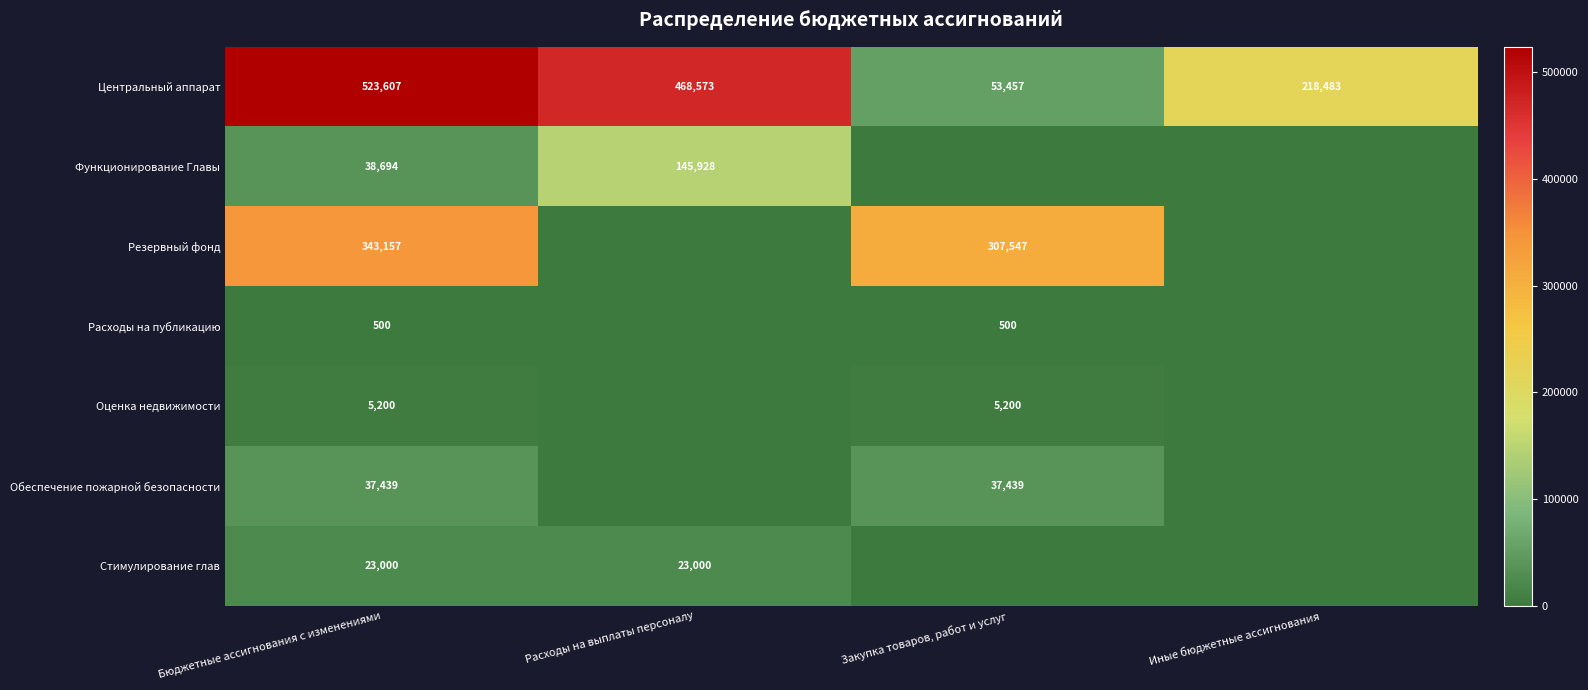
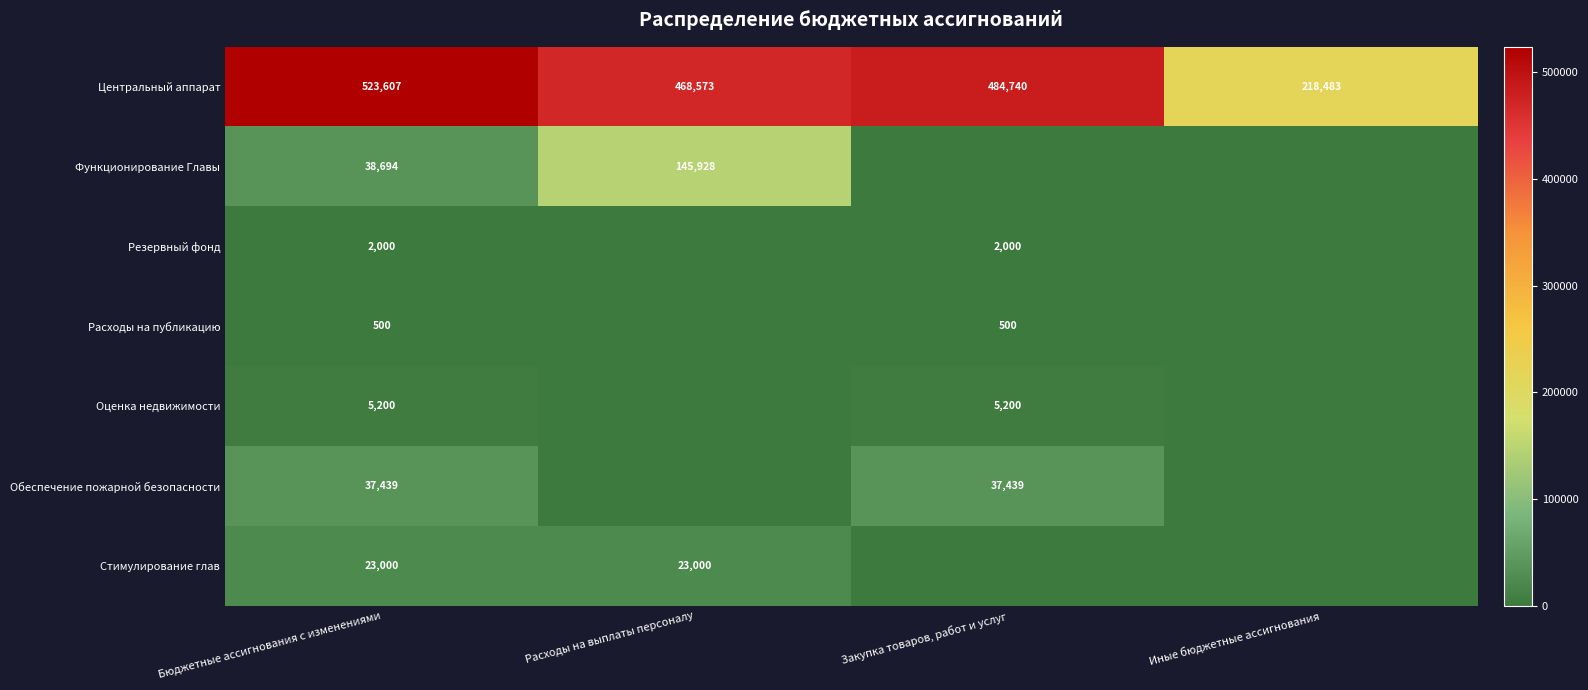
  {
    "Центральный аппарат": {
      "Бюджетные ассигнования с изменениями": "523,607",
      "Расходы на выплаты персоналу": "468,573",
-     "Закупка товаров, работ и услуг": "53,457",
+     "Закупка товаров, работ и услуг": "484,740",
      "Иные бюджетные ассигнования": "218,483"
    },
    "Функционирование Главы": {
      "Бюджетные ассигнования с изменениями": "38,694",
      "Расходы на выплаты персоналу": "145,928"
    },
    "Резервный фонд": {
-     "Бюджетные ассигнования с изменениями": "343,157",
-     "Закупка товаров, работ и услуг": "307,547"
+     "Бюджетные ассигнования с изменениями": "2,000",
+     "Закупка товаров, работ и услуг": "2,000"
    },
    "Расходы на публикацию": {
      "Бюджетные ассигнования с изменениями": "500",
      "Закупка товаров, работ и услуг": "500"
    },
    "Оценка недвижимости": {
      "Бюджетные ассигнования с изменениями": "5,200",
      "Закупка товаров, работ и услуг": "5,200"
    },
    "Обеспечение пожарной безопасности": {
      "Бюджетные ассигнования с изменениями": "37,439",
      "Закупка товаров, работ и услуг": "37,439"
    },
    "Стимулирование глав": {
      "Бюджетные ассигнования с изменениями": "23,000",
      "Расходы на выплаты персоналу": "23,000"
    }
  }
